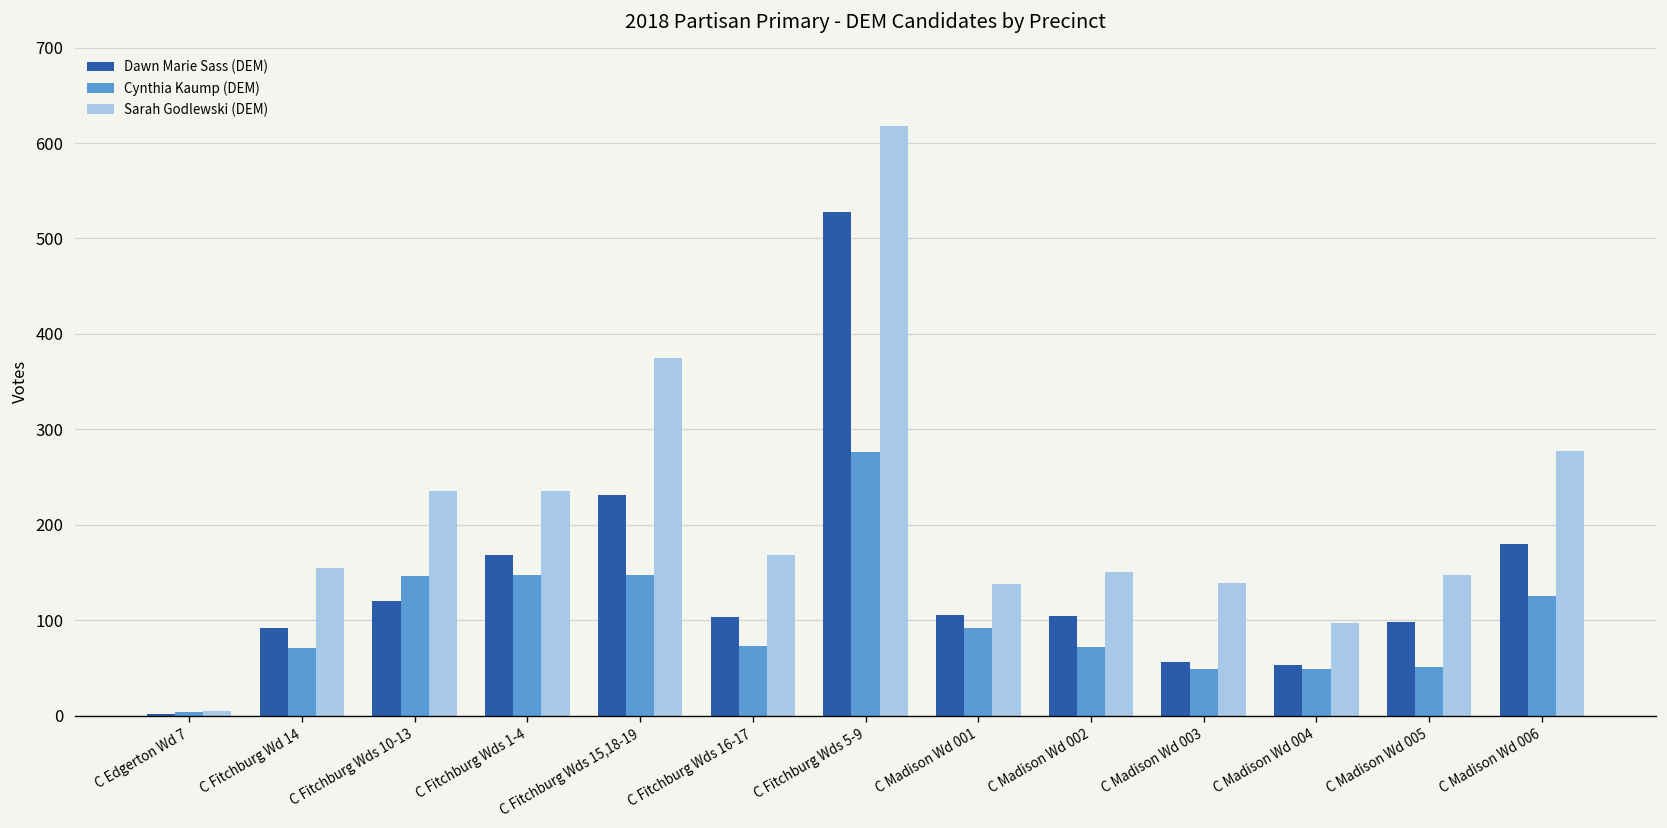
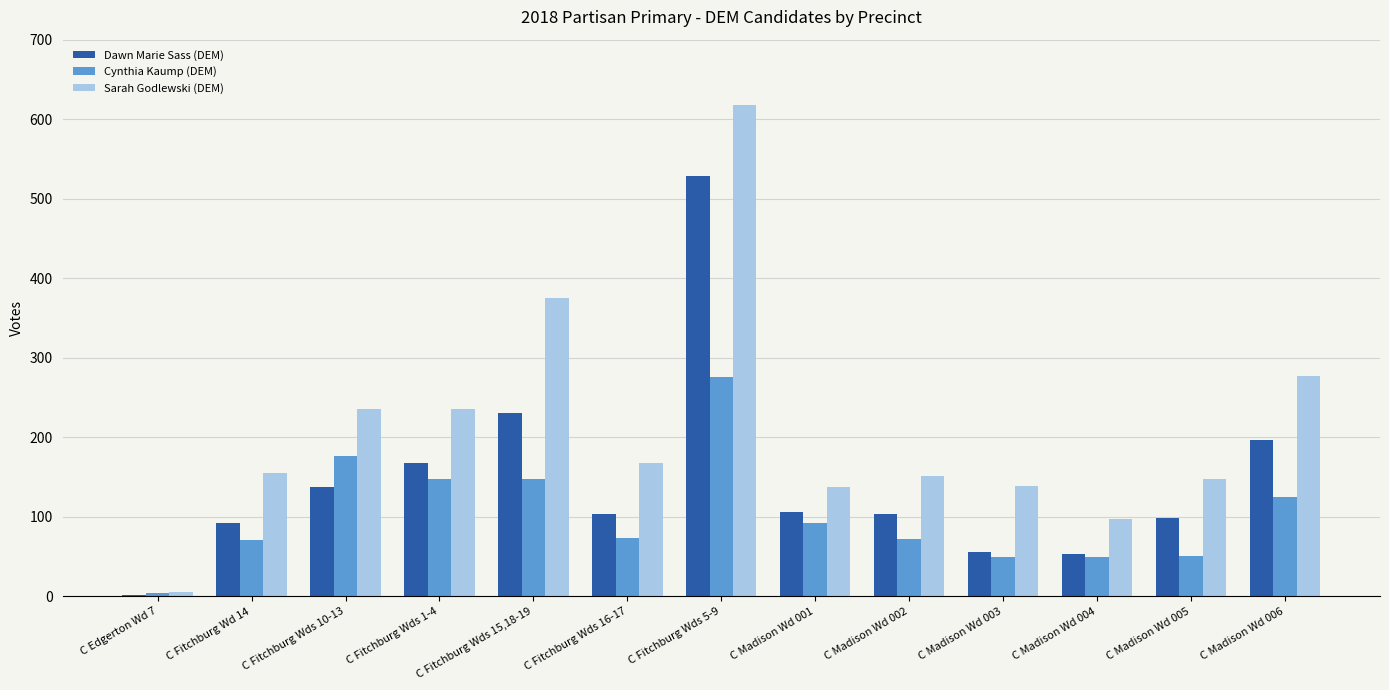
  {
    "Dawn Marie Sass (DEM)": {
      "C Fitchburg Wd 14": 90,
-     "C Fitchburg Wds 10-13": 120,
+     "C Fitchburg Wds 10-13": 140,
      "C Fitchburg Wds 1-4": 170,
      "C Fitchburg Wds 15,18-19": 230,
      "C Fitchburg Wds 16-17": 100,
      "C Fitchburg Wds 5-9": 530,
      "C Madison Wd 001": 110,
      "C Madison Wd 002": 100,
      "C Madison Wd 003": 60,
      "C Madison Wd 004": 50,
      "C Madison Wd 005": 100,
-     "C Madison Wd 006": 180
+     "C Madison Wd 006": 200
    },
    "Cynthia Kaump (DEM)": {
      "C Edgerton Wd 7": 0,
      "C Fitchburg Wd 14": 70,
-     "C Fitchburg Wds 10-13": 150,
+     "C Fitchburg Wds 10-13": 180,
      "C Fitchburg Wds 1-4": 150,
      "C Fitchburg Wds 15,18-19": 150,
      "C Fitchburg Wds 16-17": 70,
      "C Fitchburg Wds 5-9": 280,
      "C Madison Wd 001": 90,
      "C Madison Wd 002": 70,
      "C Madison Wd 003": 50,
      "C Madison Wd 004": 50,
      "C Madison Wd 005": 50,
      "C Madison Wd 006": 130
    },
    "Sarah Godlewski (DEM)": {
      "C Edgerton Wd 7": 10,
      "C Fitchburg Wd 14": 160,
      "C Fitchburg Wds 10-13": 240,
      "C Fitchburg Wds 1-4": 240,
      "C Fitchburg Wds 15,18-19": 380,
      "C Fitchburg Wds 16-17": 170,
      "C Fitchburg Wds 5-9": 620,
      "C Madison Wd 001": 140,
      "C Madison Wd 002": 150,
      "C Madison Wd 003": 140,
      "C Madison Wd 004": 100,
      "C Madison Wd 005": 150,
      "C Madison Wd 006": 280
    }
  }
